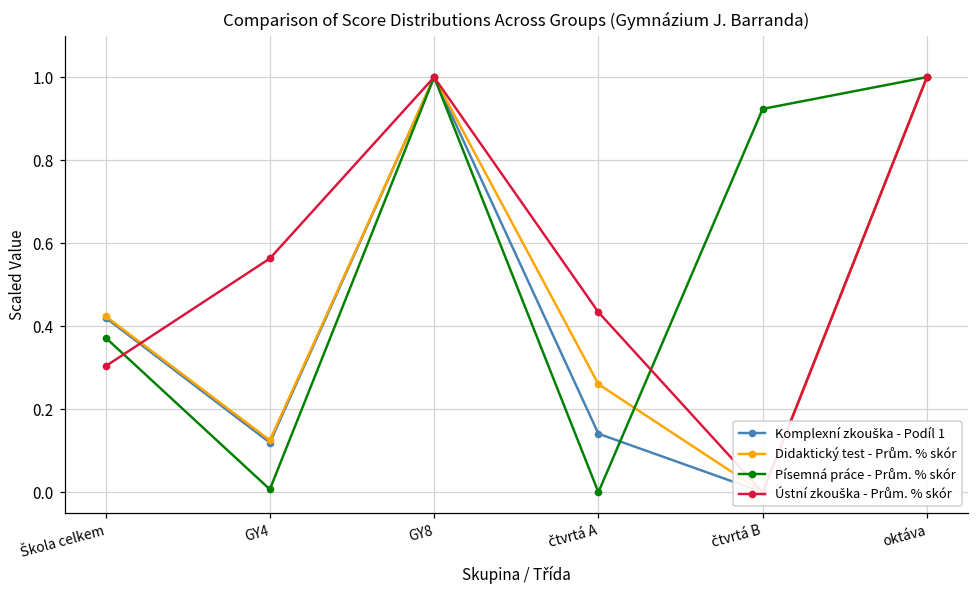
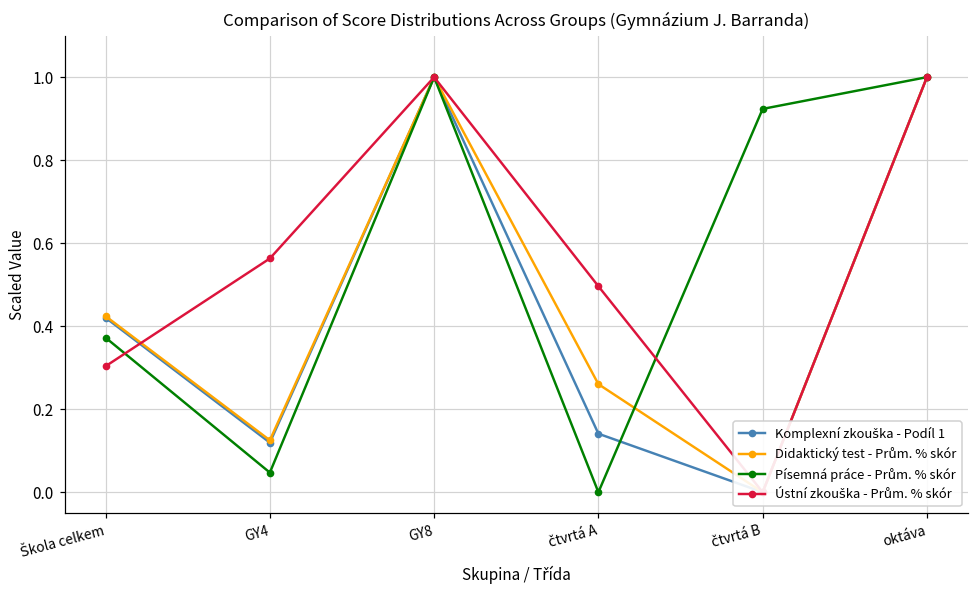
  {
    "Komplexní zkouška - Podíl 1": {
      "čtvrtá A": 0.14
    },
    "Didaktický test - Prům. % skór": {
      "čtvrtá A": 0.26
    },
    "Písemná práce - Prům. % skór": {
      "Škola celkem": 0.37,
-     "GY4": 0.01,
+     "GY4": 0.05,
      "čtvrtá A": 0.00,
      "čtvrtá B": 0.92
    },
    "Ústní zkouška - Prům. % skór": {
      "Škola celkem": 0.30,
      "GY4": 0.56,
-     "čtvrtá A": 0.43
+     "čtvrtá A": 0.50
    }
  }
